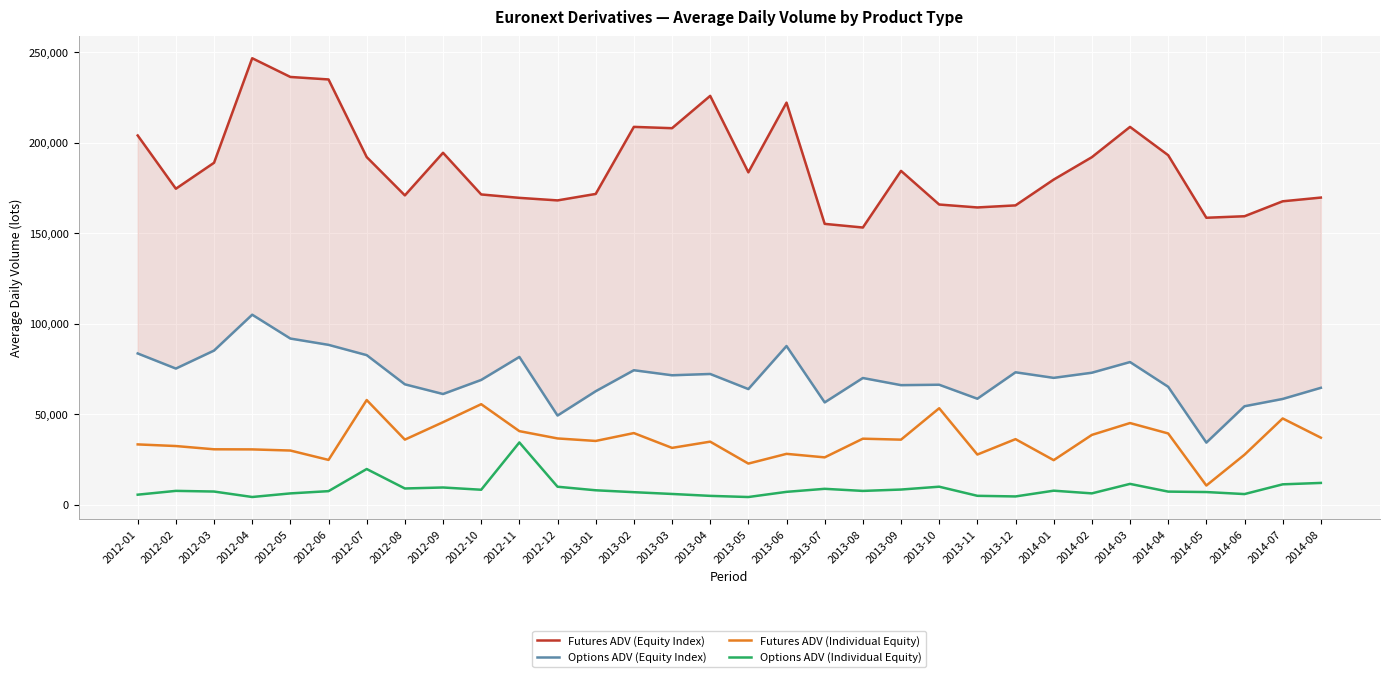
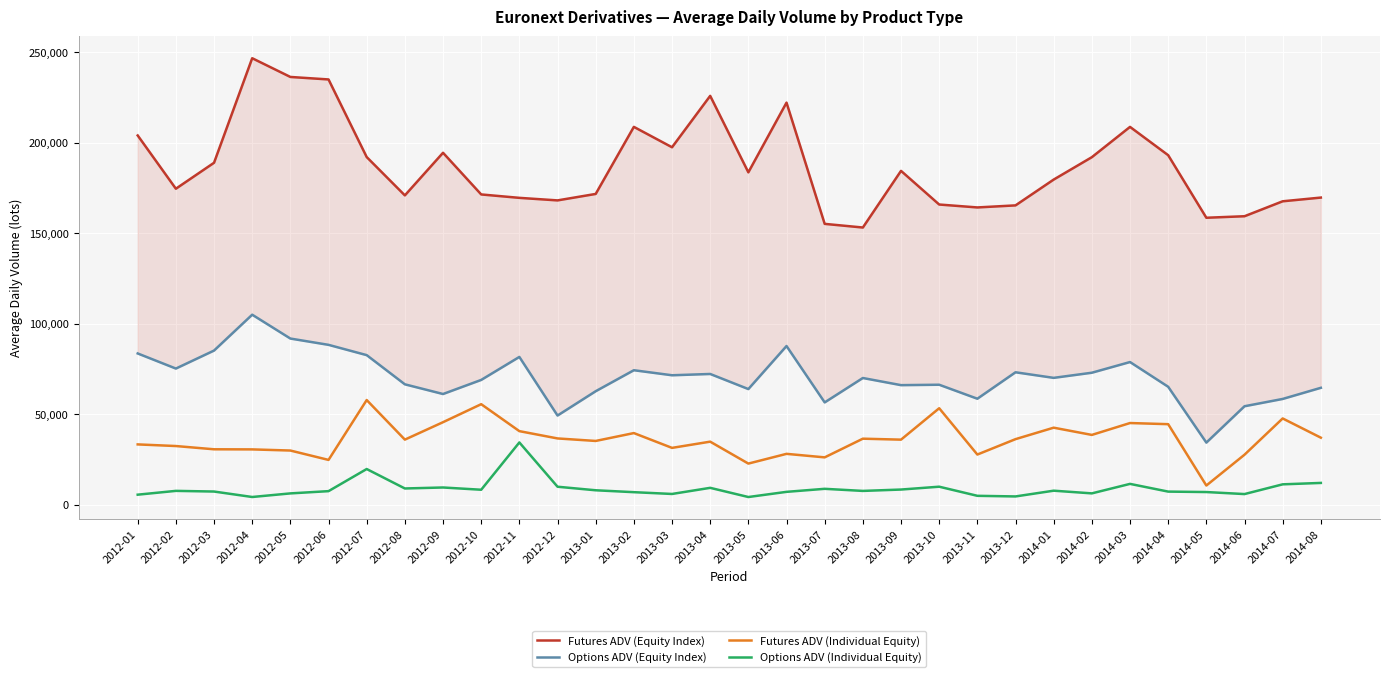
  {
    "Futures ADV (Equity Index)": {
      "2012-01": "204,000",
      "2012-02": "174,000",
      "2012-03": "189,000",
      "2012-04": "247,000",
      "2012-05": "236,000",
      "2012-06": "235,000",
      "2012-07": "192,000",
      "2012-08": "171,000",
      "2012-09": "194,000",
      "2012-10": "171,000",
      "2012-11": "169,000",
      "2012-12": "168,000",
      "2013-01": "172,000",
      "2013-02": "209,000",
-     "2013-03": "208,000",
+     "2013-03": "197,000",
      "2013-04": "226,000",
      "2013-05": "184,000",
      "2013-06": "222,000",
      "2013-07": "155,000",
      "2013-08": "153,000",
      "2013-09": "184,000",
      "2013-10": "166,000",
      "2013-11": "164,000",
      "2013-12": "165,000",
      "2014-01": "180,000",
      "2014-02": "192,000",
      "2014-03": "209,000",
      "2014-04": "193,000",
      "2014-05": "158,000",
      "2014-06": "159,000",
      "2014-07": "168,000",
      "2014-08": "170,000"
    },
    "Options ADV (Equity Index)": {
      "2012-01": "83,000",
      "2012-02": "75,000",
      "2012-03": "85,000",
      "2012-04": "105,000",
      "2012-05": "92,000",
      "2012-06": "88,000",
      "2012-07": "83,000",
      "2012-08": "66,000",
      "2012-09": "61,000",
      "2012-10": "69,000",
      "2012-11": "82,000",
      "2012-12": "49,000",
      "2013-01": "63,000",
      "2013-02": "74,000",
      "2013-03": "71,000",
      "2013-04": "72,000",
      "2013-05": "64,000",
      "2013-06": "88,000",
      "2013-07": "56,000",
      "2013-08": "70,000",
      "2013-09": "66,000",
      "2013-10": "66,000",
      "2013-11": "58,000",
      "2013-12": "73,000",
      "2014-01": "70,000",
      "2014-02": "73,000",
      "2014-03": "79,000",
      "2014-04": "65,000",
      "2014-05": "34,000",
      "2014-06": "54,000",
      "2014-07": "58,000",
      "2014-08": "64,000"
    },
    "Futures ADV (Individual Equity)": {
      "2012-01": "33,000",
      "2012-02": "32,000",
      "2012-03": "31,000",
      "2012-04": "30,000",
      "2012-05": "30,000",
      "2012-06": "25,000",
      "2012-07": "58,000",
      "2012-08": "36,000",
      "2012-09": "45,000",
      "2012-10": "55,000",
      "2012-11": "41,000",
      "2012-12": "37,000",
      "2013-01": "35,000",
      "2013-02": "39,000",
      "2013-03": "31,000",
      "2013-04": "35,000",
      "2013-05": "23,000",
      "2013-06": "28,000",
      "2013-07": "26,000",
      "2013-08": "36,000",
      "2013-09": "36,000",
      "2013-10": "53,000",
      "2013-11": "28,000",
      "2013-12": "36,000",
-     "2014-01": "25,000",
+     "2014-01": "42,000",
      "2014-02": "38,000",
      "2014-03": "45,000",
-     "2014-04": "39,000",
+     "2014-04": "44,000",
      "2014-05": "10,000",
      "2014-06": "28,000",
      "2014-07": "48,000",
      "2014-08": "37,000"
    },
    "Options ADV (Individual Equity)": {
      "2012-01": "5,000",
      "2012-02": "8,000",
      "2012-03": "7,000",
      "2012-04": "4,000",
      "2012-05": "6,000",
      "2012-06": "7,000",
      "2012-07": "20,000",
      "2012-08": "9,000",
      "2012-09": "9,000",
      "2012-10": "8,000",
      "2012-11": "34,000",
      "2012-12": "10,000",
      "2013-01": "8,000",
      "2013-02": "7,000",
      "2013-03": "6,000",
-     "2013-04": "5,000",
+     "2013-04": "9,000",
      "2013-05": "4,000",
      "2013-06": "7,000",
      "2013-07": "9,000",
      "2013-08": "8,000",
      "2013-09": "8,000",
      "2013-10": "10,000",
      "2013-11": "5,000",
      "2013-12": "4,000",
      "2014-01": "8,000",
      "2014-02": "6,000",
      "2014-03": "11,000",
      "2014-04": "7,000",
      "2014-05": "7,000",
      "2014-06": "6,000",
      "2014-07": "11,000",
      "2014-08": "12,000"
    }
  }
